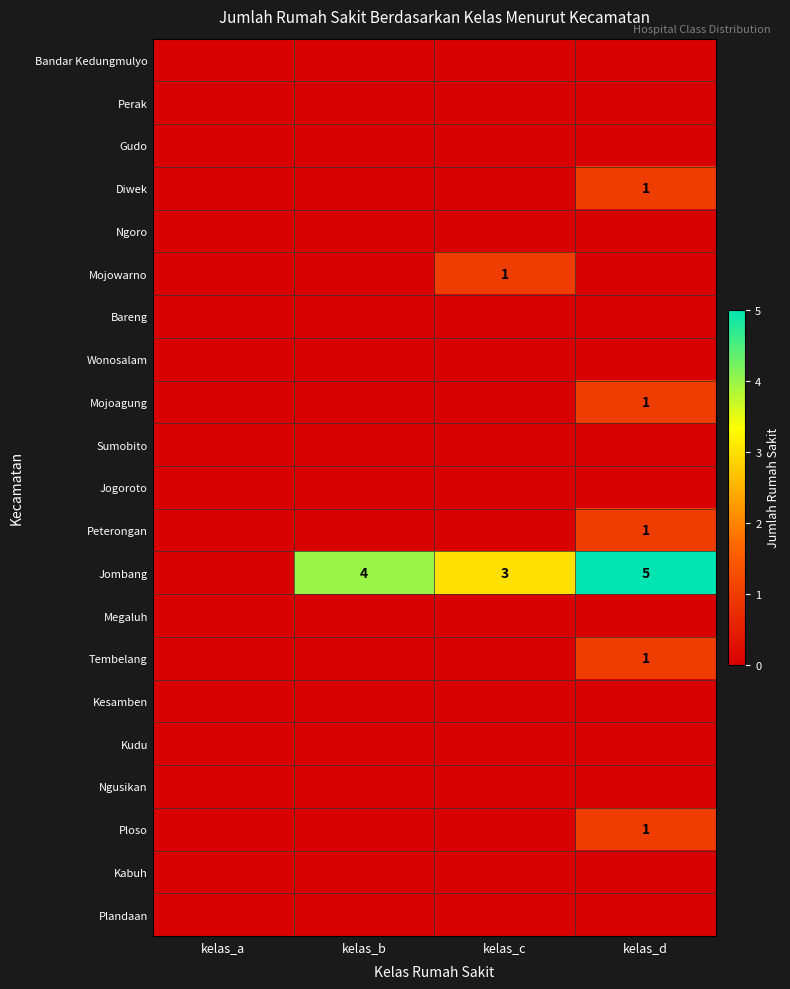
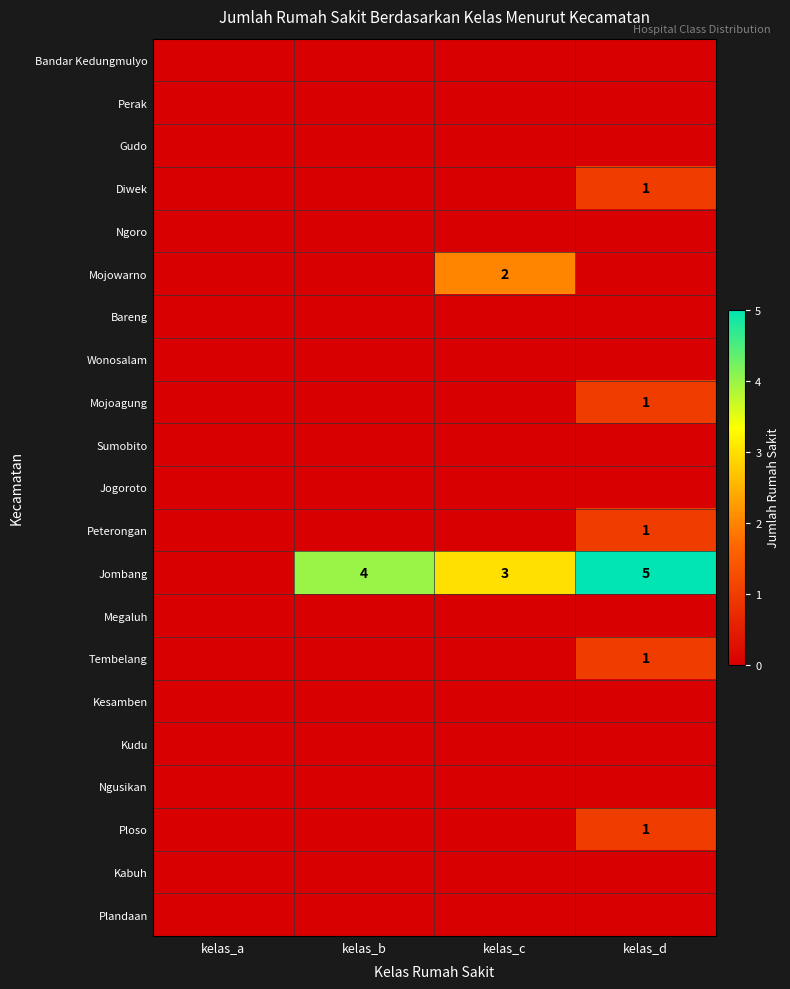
  {
    "Diwek": {
      "kelas_d": 1
    },
    "Mojowarno": {
-     "kelas_c": 1
+     "kelas_c": 2
    },
    "Mojoagung": {
      "kelas_d": 1
    },
    "Peterongan": {
      "kelas_d": 1
    },
    "Jombang": {
      "kelas_b": 4,
      "kelas_c": 3,
      "kelas_d": 5
    },
    "Tembelang": {
      "kelas_d": 1
    },
    "Ploso": {
      "kelas_d": 1
    }
  }
